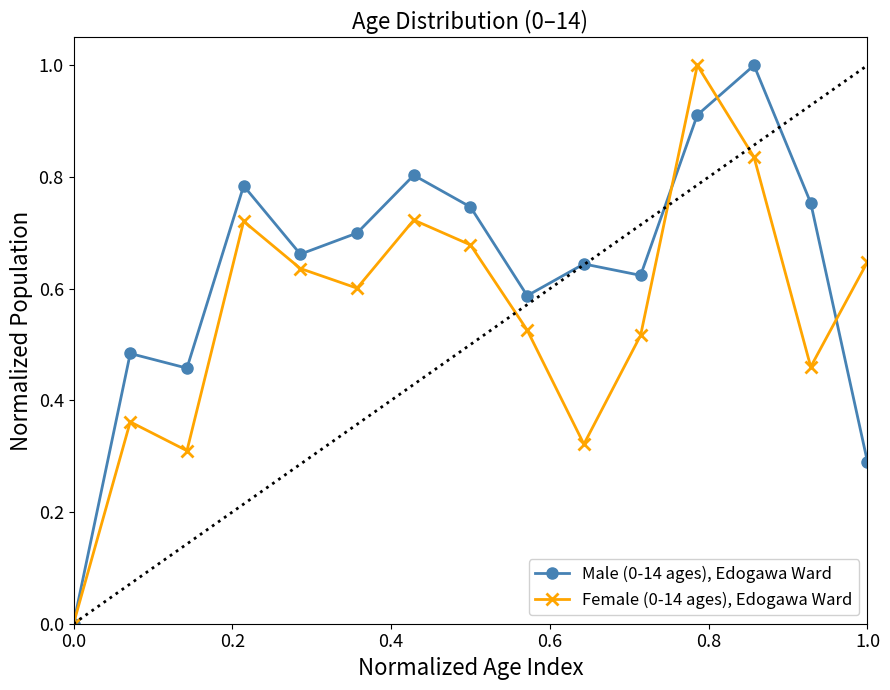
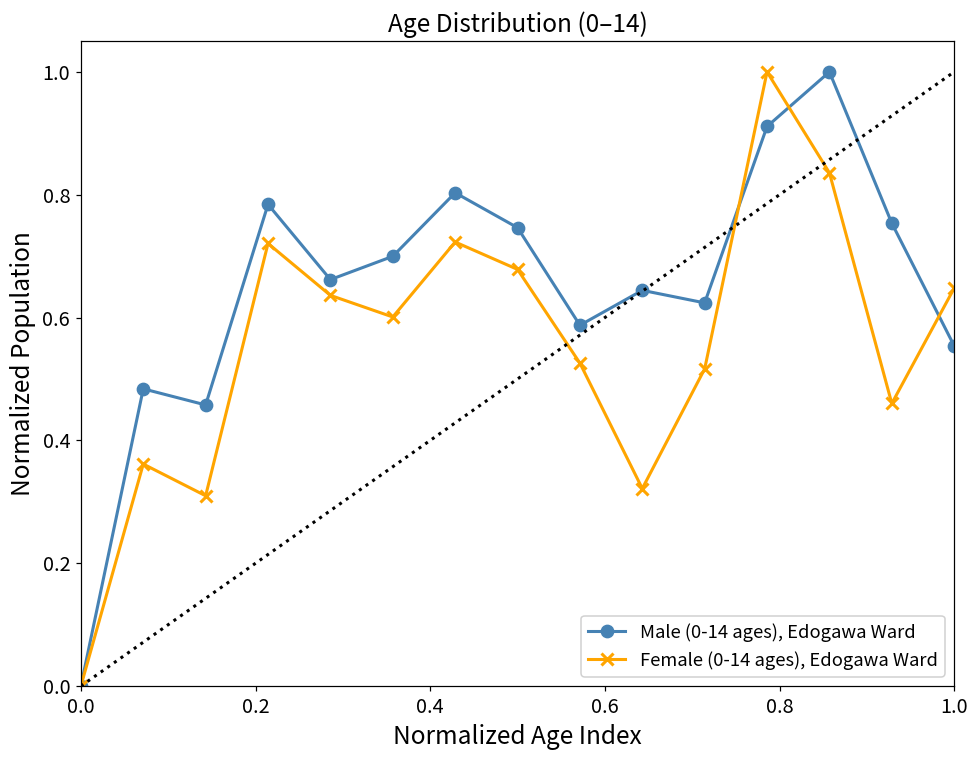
  {
    "Male (0-14 ages), Edogawa Ward": {
-     "1.0": 0.29
+     "1.0": 0.55
    },
    "Female (0-14 ages), Edogawa Ward": {
      "1.0": 0.65
    }
  }
